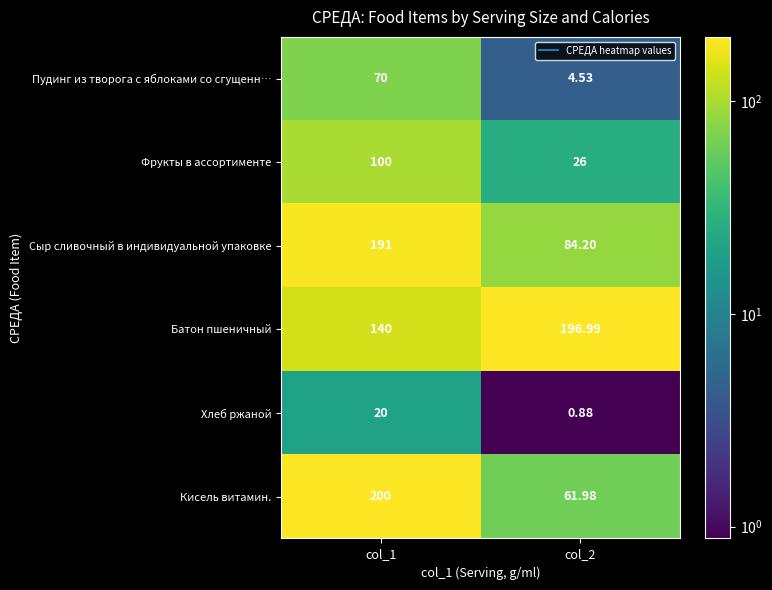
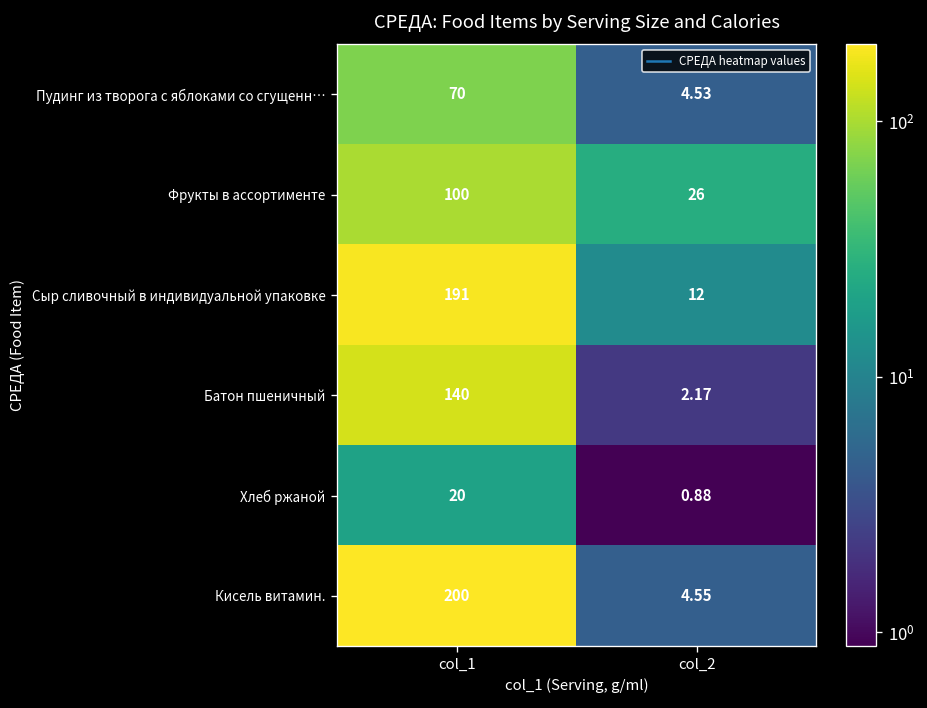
  {
    "Пудинг из творога с яблоками со сгущенн…": {
      "col_1": 70,
      "col_2": 4.53
    },
    "Фрукты в ассортименте": {
      "col_1": 100,
      "col_2": 26
    },
    "Сыр сливочный в индивидуальной упаковке": {
      "col_1": 191,
-     "col_2": 84.20
+     "col_2": 12
    },
    "Батон пшеничный": {
      "col_1": 140,
-     "col_2": 196.99
+     "col_2": 2.17
    },
    "Хлеб ржаной": {
      "col_1": 20,
      "col_2": 0.88
    },
    "Кисель витамин.": {
      "col_1": 200,
-     "col_2": 61.98
+     "col_2": 4.55
    }
  }
